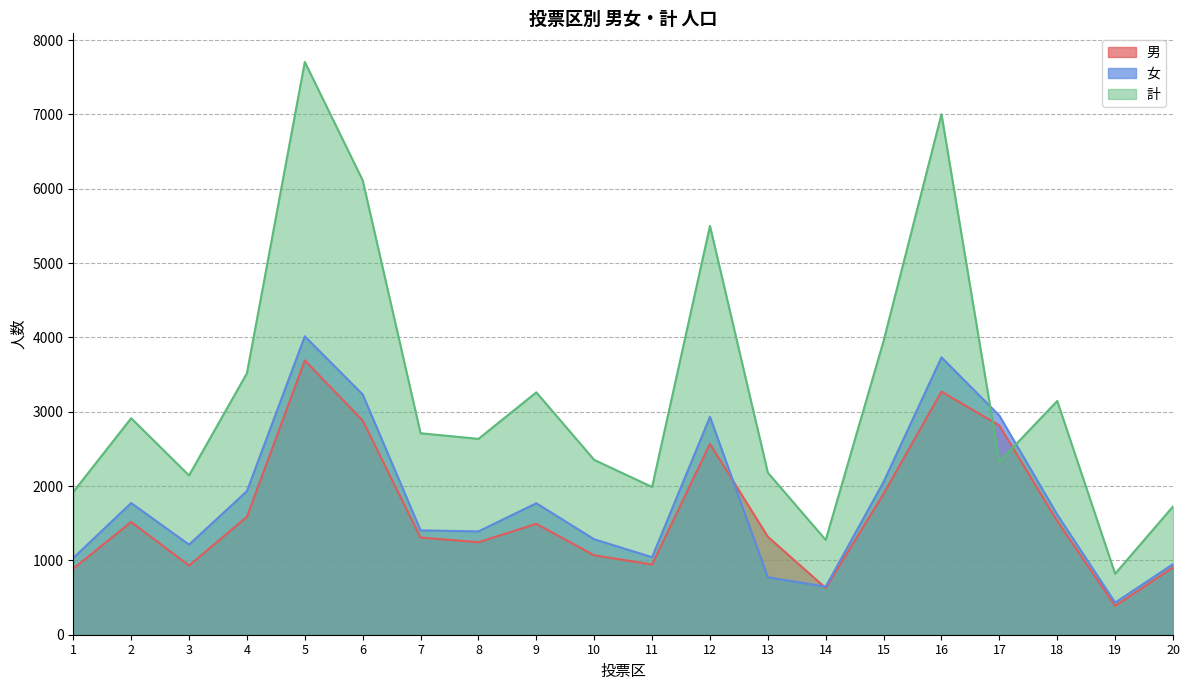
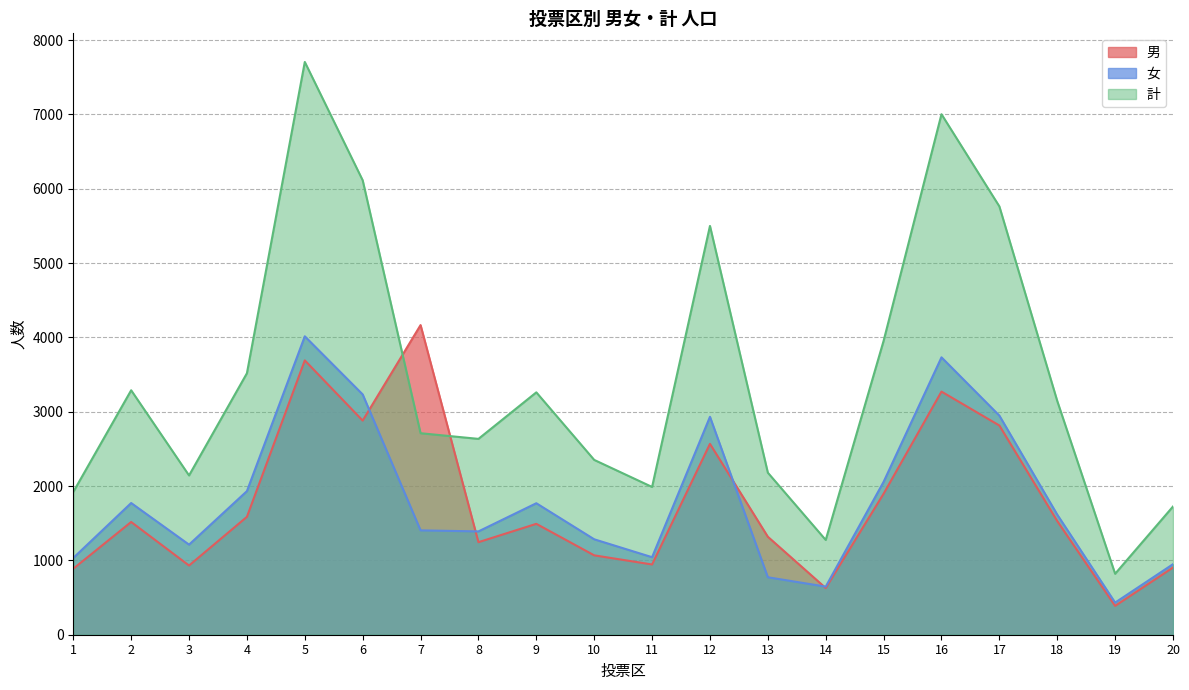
  {
    "男": {
      "1": 900,
      "2": 1500,
      "3": 900,
      "4": 1600,
      "5": 3700,
      "6": 2900,
-     "7": 1300,
+     "7": 4200,
      "8": 1200,
      "9": 1500,
      "10": 1100,
      "11": 900,
      "12": 2600,
      "13": 1300,
      "15": 1900,
      "16": 3300,
      "17": 2800,
      "18": 1500,
      "19": 400,
      "20": 900
    },
    "女": {
      "1": 1000,
      "2": 1800,
      "3": 1200,
      "4": 1900,
      "5": 4000,
      "6": 3200,
      "7": 1400,
      "8": 1400,
      "9": 1800,
      "10": 1300,
      "11": 1000,
      "12": 2900,
      "13": 800,
      "15": 2100,
      "16": 3700,
      "17": 2900,
      "18": 1600,
      "19": 400,
      "20": 900
    },
    "計": {
      "1": 1900,
-     "2": 2900,
+     "2": 3300,
      "3": 2100,
      "4": 3500,
      "5": 7700,
      "6": 6100,
      "7": 2700,
      "8": 2600,
      "9": 3300,
      "10": 2400,
      "11": 2000,
      "12": 5500,
      "13": 2200,
      "14": 1300,
      "15": 4000,
      "16": 7000,
-     "17": 2300,
+     "17": 5800,
      "18": 3100,
      "19": 800,
      "20": 1700
    }
  }
